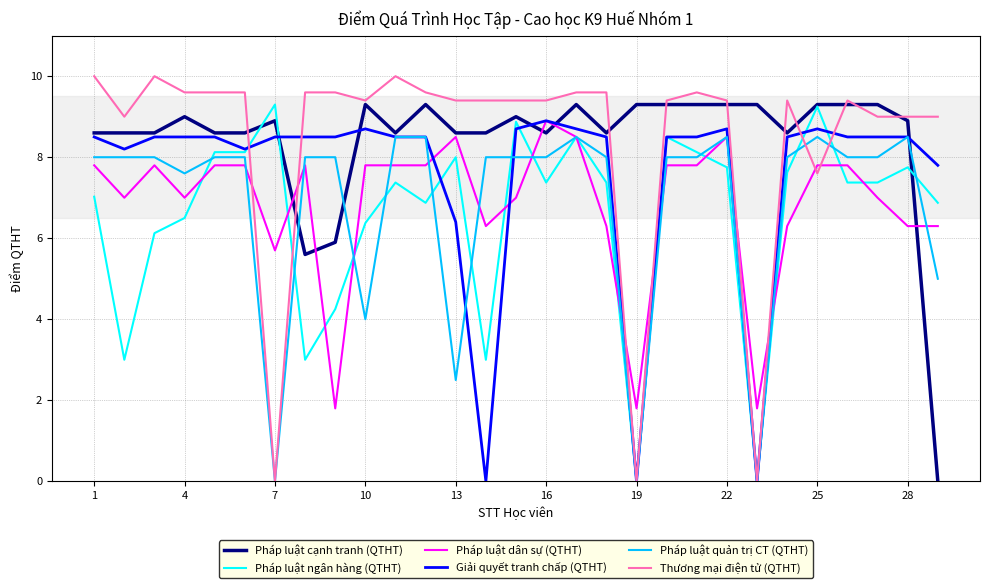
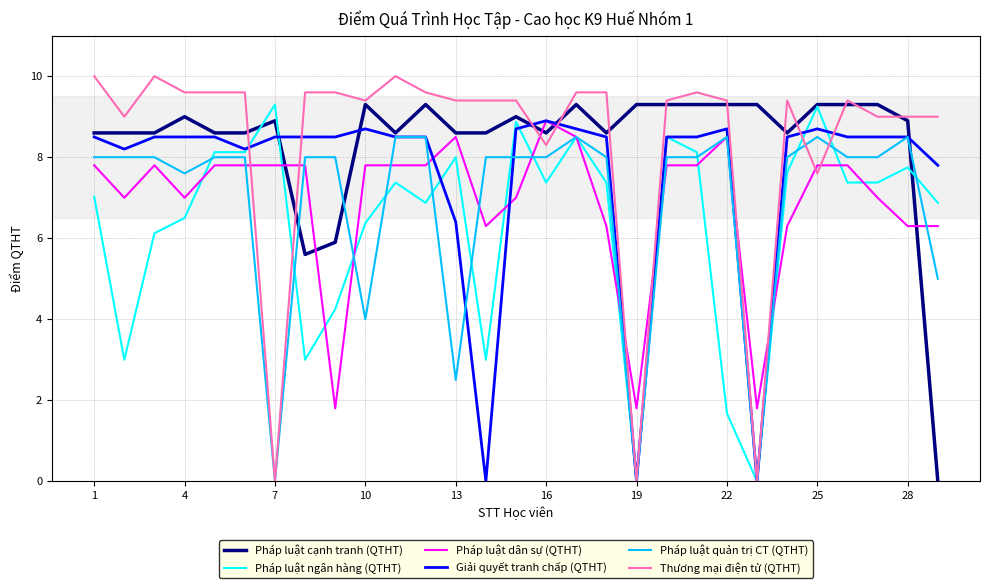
  {
    "Pháp luật cạnh tranh (QTHT)": {
      "1": 8.6,
      "4": 9.0,
      "7": 8.9,
      "10": 9.3,
      "13": 8.6,
      "16": 8.6,
      "19": 9.3,
      "22": 9.3,
      "28": 8.9
    },
    "Pháp luật ngân hàng (QTHT)": {
      "1": 7.0,
      "4": 6.5,
      "7": 9.3,
      "10": 6.4,
      "13": 8.0,
      "16": 7.4,
-     "22": 7.8,
+     "22": 1.7,
      "28": 7.8
    },
    "Pháp luật dân sự (QTHT)": {
      "1": 7.8,
      "4": 7.0,
-     "7": 5.7,
+     "7": 7.8,
      "10": 7.8,
      "13": 8.5,
      "19": 1.8,
      "25": 7.8,
      "28": 6.3
    },
    "Giải quyết tranh chấp (QTHT)": {
      "1": 8.5,
      "4": 8.5,
      "7": 8.5,
      "10": 8.7,
      "13": 6.4,
      "22": 8.7,
      "25": 8.7
    },
    "Pháp luật quản trị CT (QTHT)": {
      "1": 8.0,
      "4": 7.6,
      "10": 4.0,
      "13": 2.5,
      "16": 8.0,
      "25": 8.5
    },
    "Thương mại điện tử (QTHT)": {
      "1": 10.0,
      "4": 9.6,
      "10": 9.4,
      "13": 9.4,
-     "16": 9.4,
+     "16": 8.3,
      "22": 9.4,
      "25": 7.6,
      "28": 9.0
    }
  }
